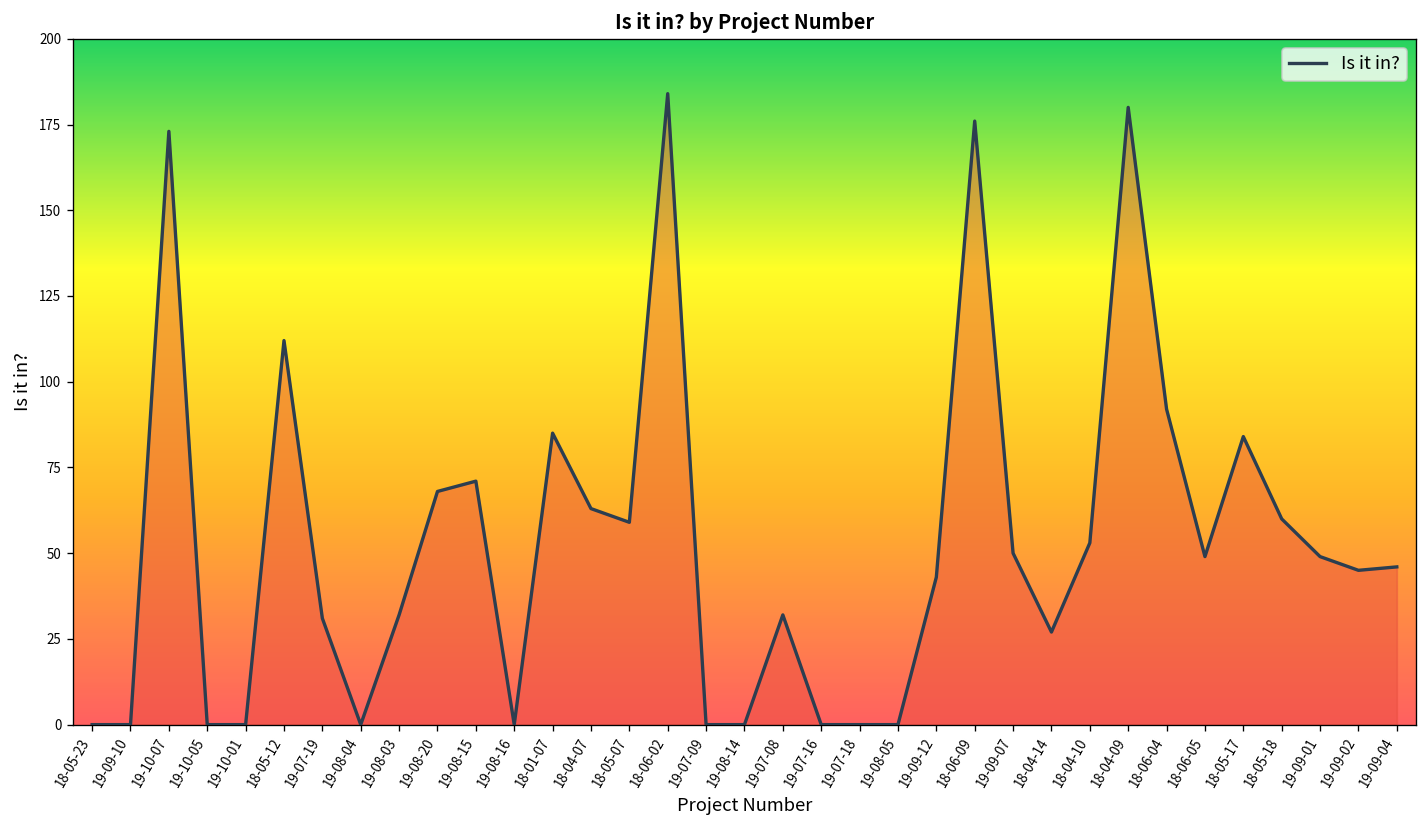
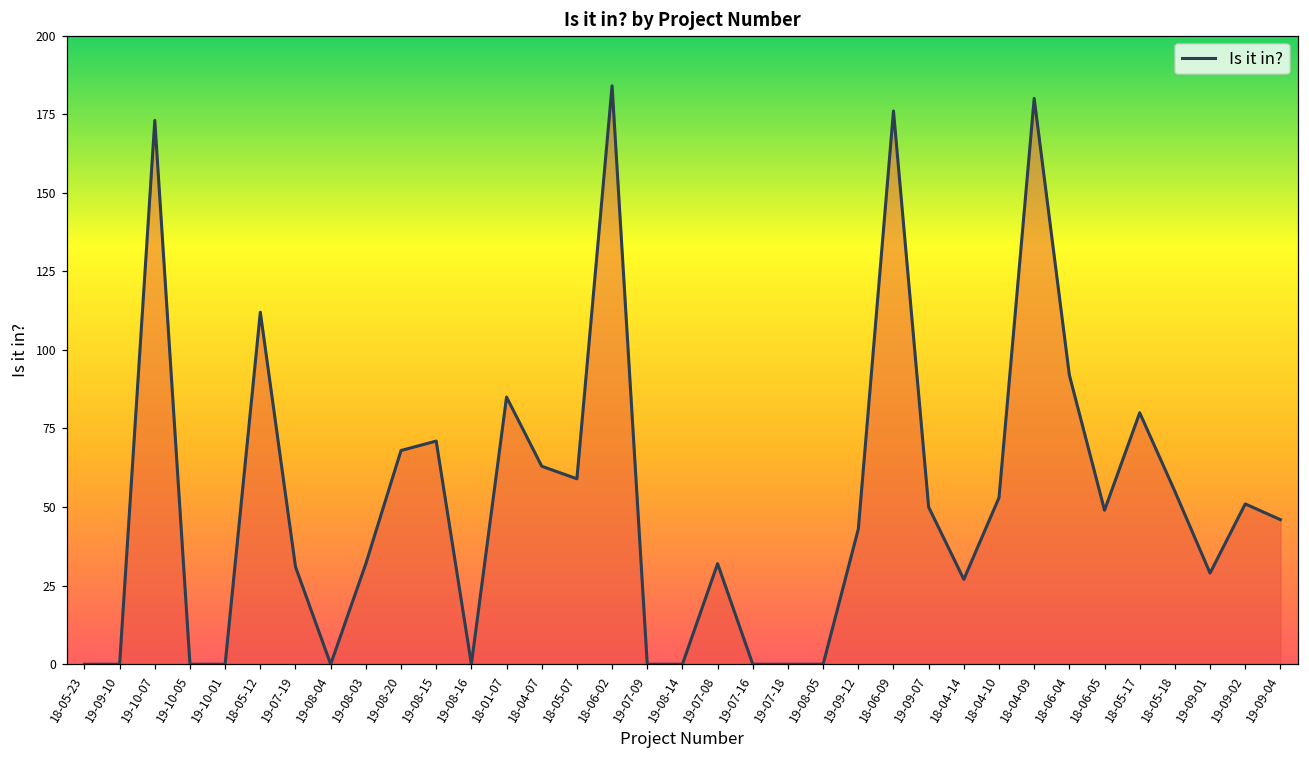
  {
    "18-05-23": 0,
    "19-09-10": 0,
    "19-10-07": 173,
    "19-10-05": 0,
    "19-10-01": 0,
    "18-05-12": 112,
    "19-07-19": 31,
    "19-08-04": 0,
    "19-08-03": 32,
    "19-08-20": 68,
    "19-08-15": 71,
    "19-08-16": 0,
    "18-01-07": 85,
    "18-04-07": 63,
    "18-05-07": 59,
    "18-06-02": 184,
    "19-07-09": 0,
    "19-08-14": 0,
    "19-07-08": 32,
    "19-07-16": 0,
    "19-07-18": 0,
    "19-08-05": 0,
    "19-09-12": 43,
    "18-06-09": 176,
    "19-09-07": 50,
    "18-04-14": 27,
    "18-04-10": 53,
    "18-04-09": 180,
    "18-06-04": 92,
    "18-06-05": 49,
-   "18-05-17": 84,
-   "18-05-18": 60,
-   "19-09-01": 49,
-   "19-09-02": 45,
+   "18-05-17": 80,
+   "18-05-18": 55,
+   "19-09-01": 29,
+   "19-09-02": 51,
    "19-09-04": 46
  }
